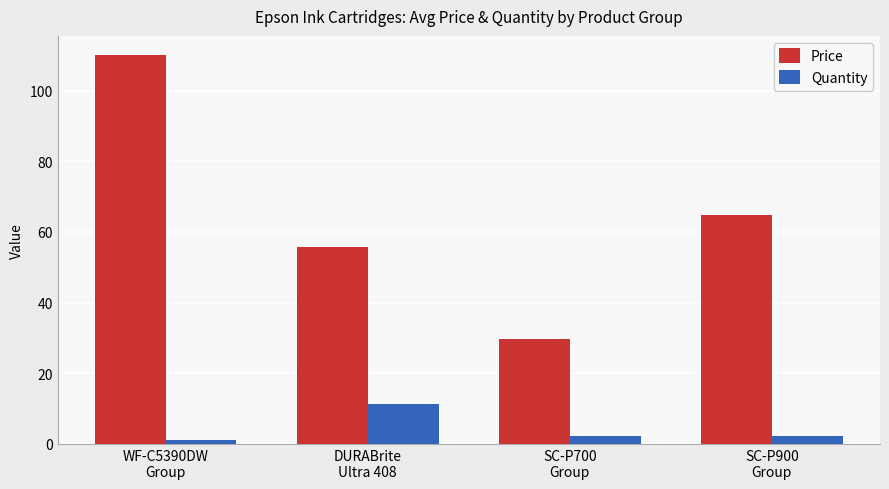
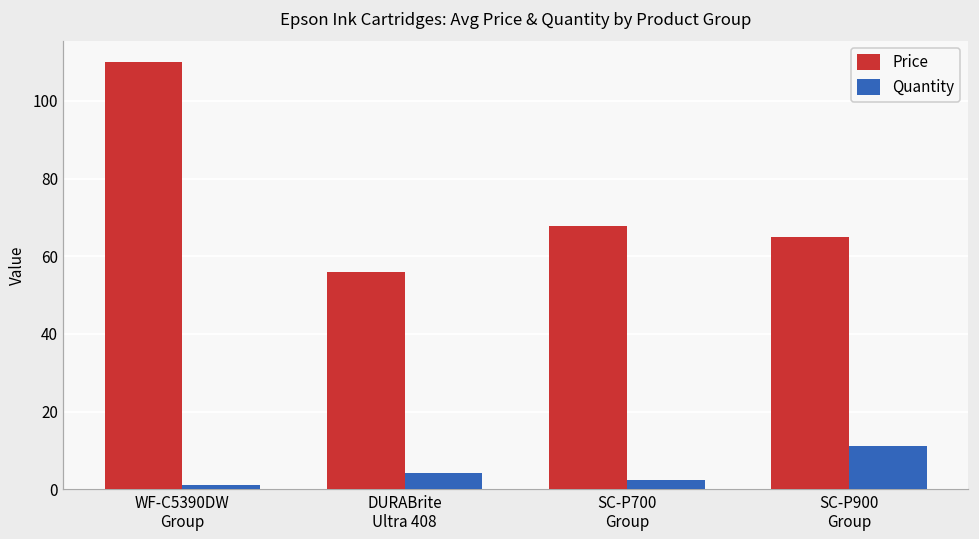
  {
    "Price": {
      "WF-C5390DW Group": 110,
      "DURABrite Ultra 408": 56,
-     "SC-P700 Group": 30,
+     "SC-P700 Group": 68,
      "SC-P900 Group": 65
    },
    "Quantity": {
      "WF-C5390DW Group": 1,
-     "DURABrite Ultra 408": 11,
+     "DURABrite Ultra 408": 4,
      "SC-P700 Group": 2,
-     "SC-P900 Group": 2
+     "SC-P900 Group": 11
    }
  }
